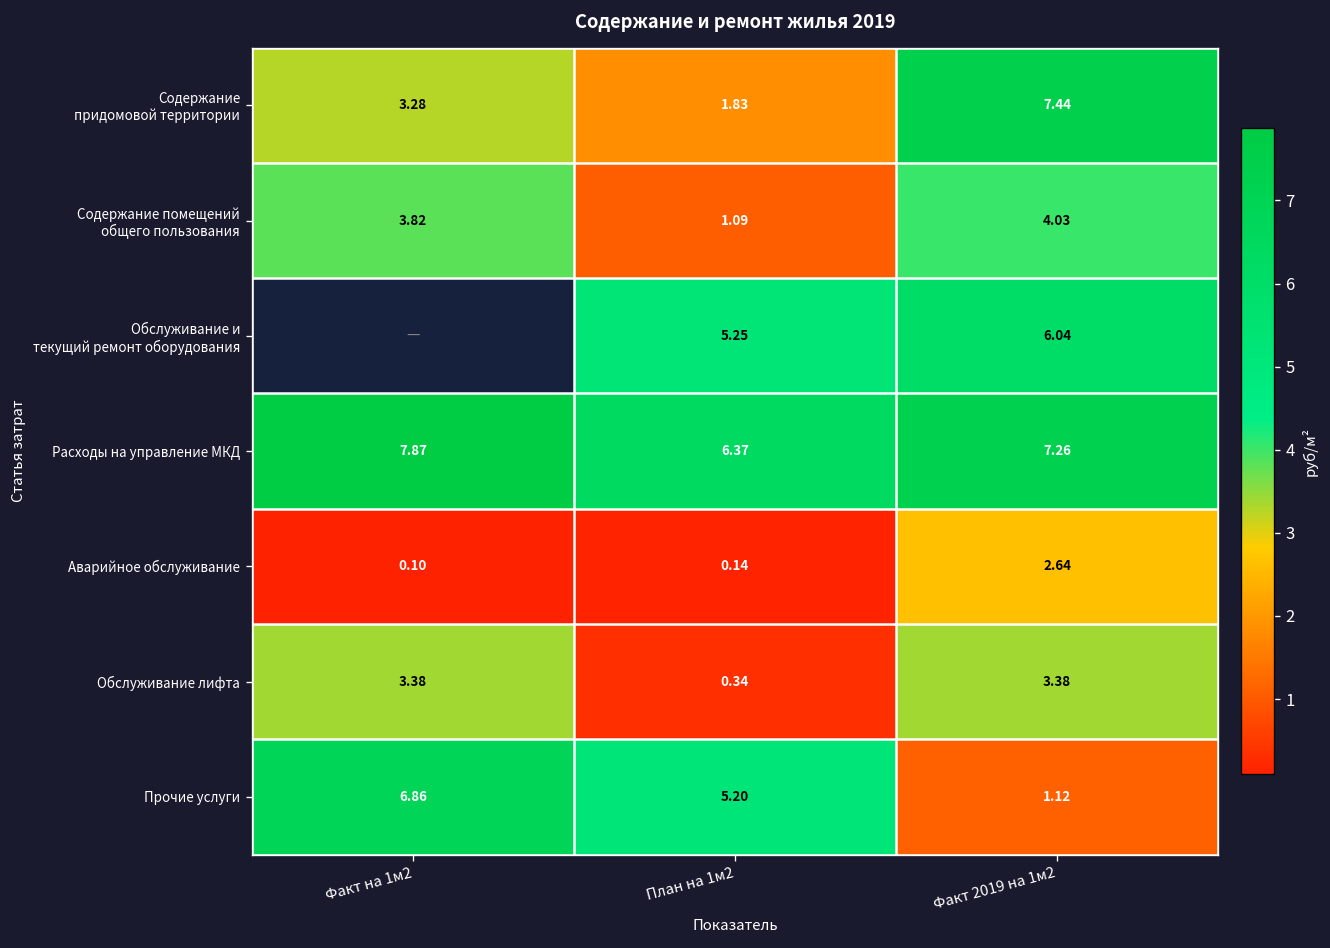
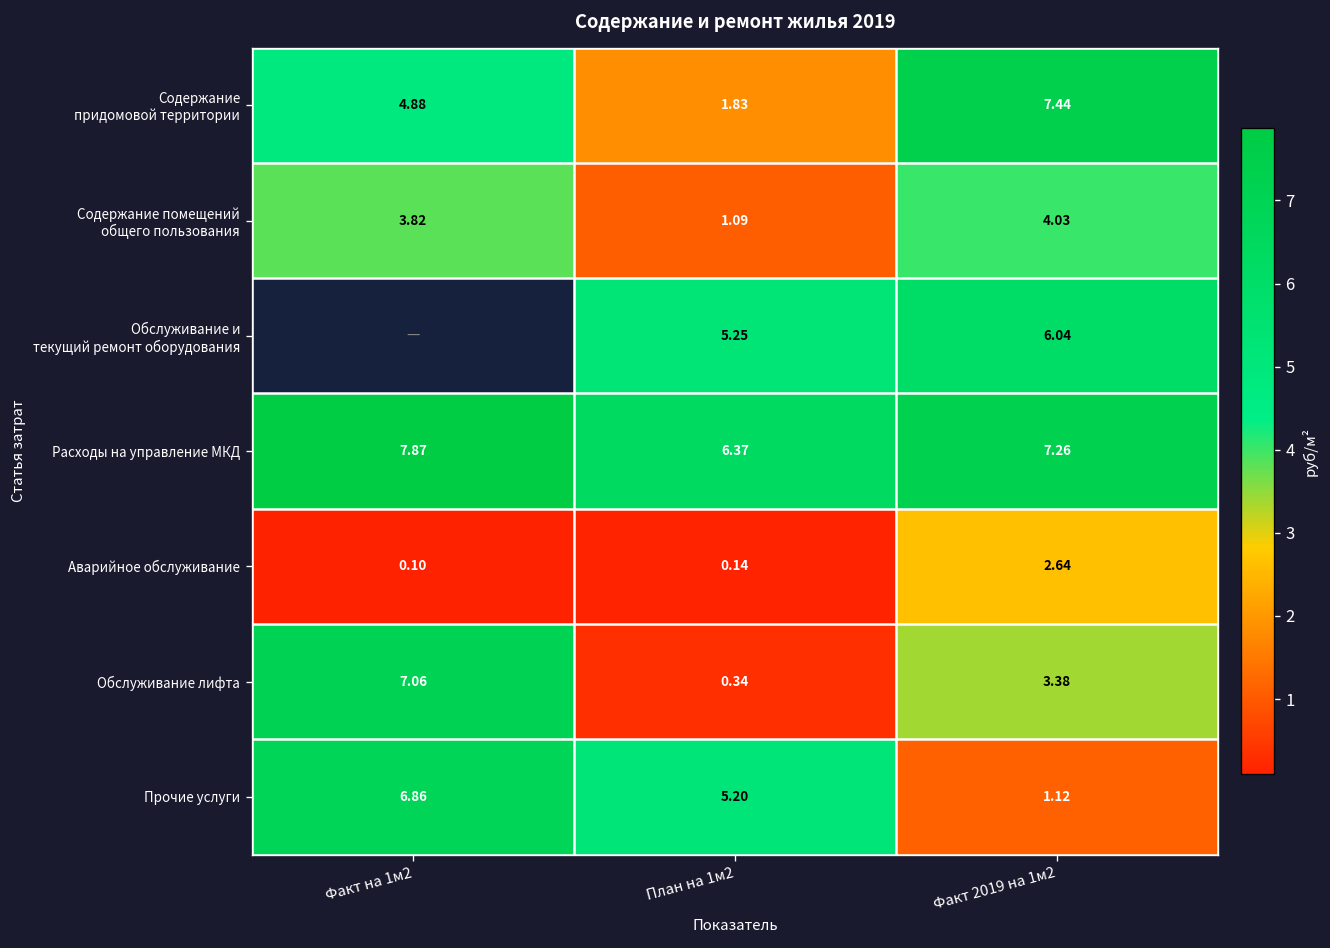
  {
    "Содержание придомовой территории": {
-     "Факт на 1м2": 3.28,
+     "Факт на 1м2": 4.88,
      "План на 1м2": 1.83,
      "Факт 2019 на 1м2": 7.44
    },
    "Содержание помещений общего пользования": {
      "Факт на 1м2": 3.82,
      "План на 1м2": 1.09,
      "Факт 2019 на 1м2": 4.03
    },
    "Обслуживание и текущий ремонт оборудования": {
      "План на 1м2": 5.25,
      "Факт 2019 на 1м2": 6.04
    },
    "Расходы на управление МКД": {
      "Факт на 1м2": 7.87,
      "План на 1м2": 6.37,
      "Факт 2019 на 1м2": 7.26
    },
    "Аварийное обслуживание": {
      "Факт на 1м2": 0.10,
      "План на 1м2": 0.14,
      "Факт 2019 на 1м2": 2.64
    },
    "Обслуживание лифта": {
-     "Факт на 1м2": 3.38,
+     "Факт на 1м2": 7.06,
      "План на 1м2": 0.34,
      "Факт 2019 на 1м2": 3.38
    },
    "Прочие услуги": {
      "Факт на 1м2": 6.86,
      "План на 1м2": 5.20,
      "Факт 2019 на 1м2": 1.12
    }
  }
